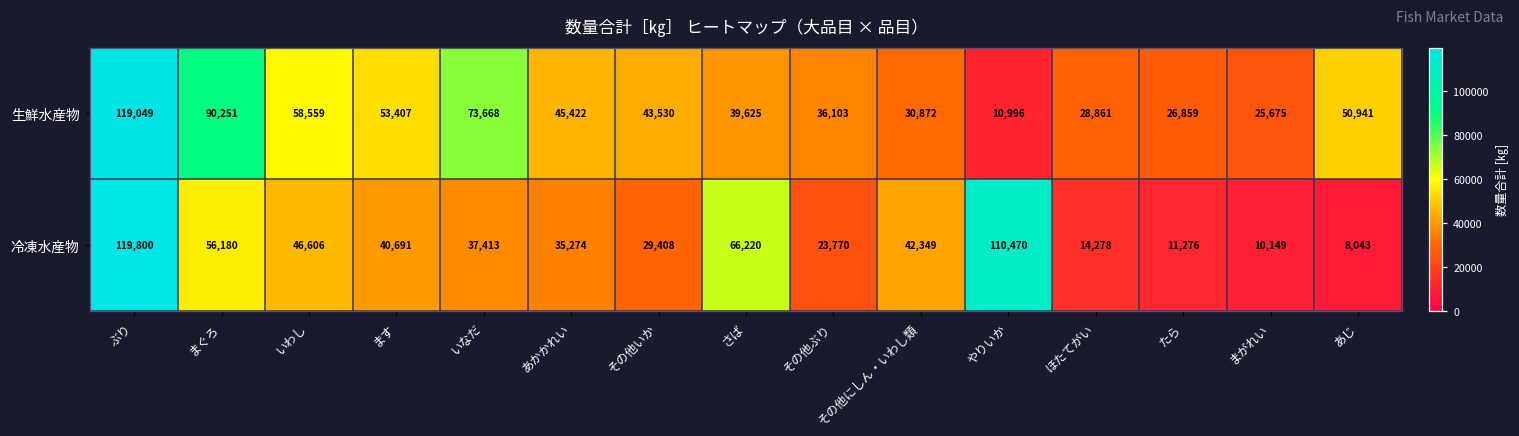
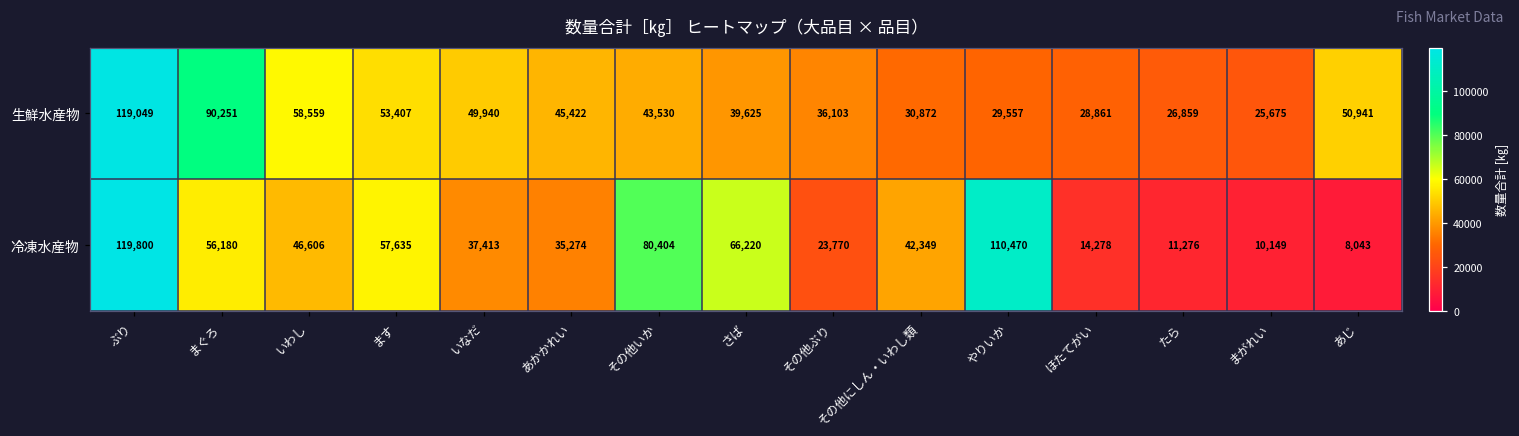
  {
    "生鮮水産物": {
      "ぶり": "119,049",
      "まぐろ": "90,251",
      "いわし": "58,559",
      "ます": "53,407",
-     "いなだ": "73,668",
+     "いなだ": "49,940",
      "あかかれい": "45,422",
      "その他いか": "43,530",
      "さば": "39,625",
      "その他ぶり": "36,103",
      "その他にしん・いわし類": "30,872",
-     "やりいか": "10,996",
+     "やりいか": "29,557",
      "ほたてがい": "28,861",
      "たら": "26,859",
      "まがれい": "25,675",
      "あじ": "50,941"
    },
    "冷凍水産物": {
      "ぶり": "119,800",
      "まぐろ": "56,180",
      "いわし": "46,606",
-     "ます": "40,691",
+     "ます": "57,635",
      "いなだ": "37,413",
      "あかかれい": "35,274",
-     "その他いか": "29,408",
+     "その他いか": "80,404",
      "さば": "66,220",
      "その他ぶり": "23,770",
      "その他にしん・いわし類": "42,349",
      "やりいか": "110,470",
      "ほたてがい": "14,278",
      "たら": "11,276",
      "まがれい": "10,149",
      "あじ": "8,043"
    }
  }
